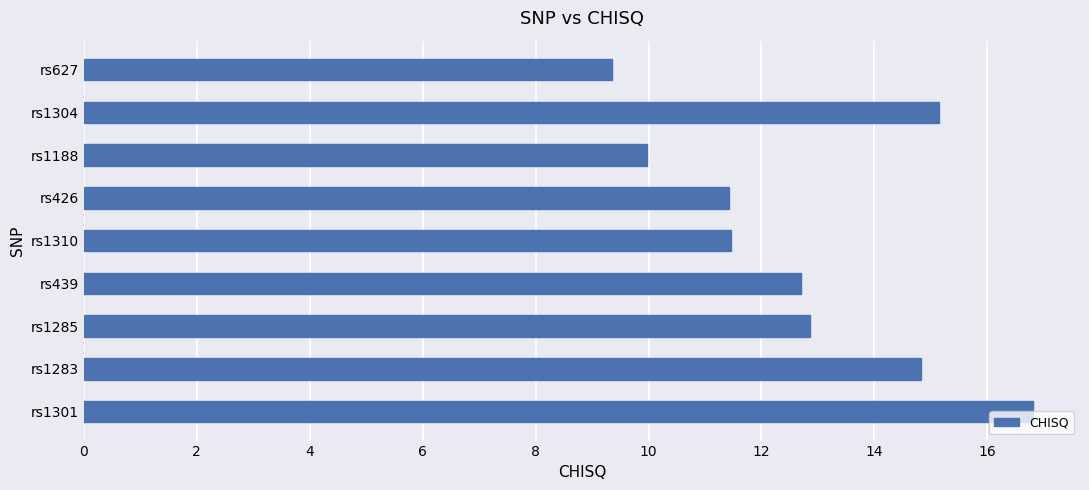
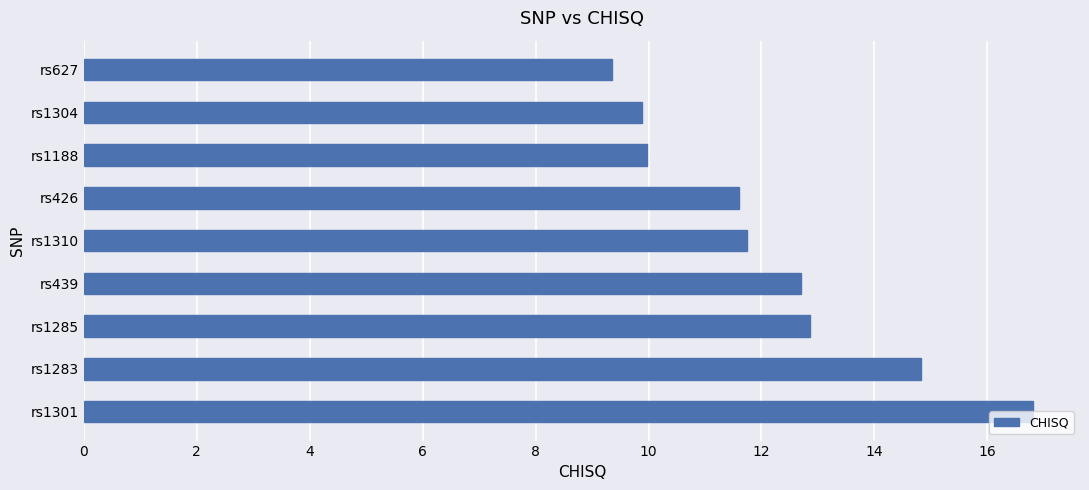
  {
    "rs627": 9.3,
-   "rs1304": 15.1,
+   "rs1304": 9.9,
    "rs1188": 10.0,
-   "rs426": 11.4,
-   "rs1310": 11.5,
+   "rs426": 11.6,
+   "rs1310": 11.7,
    "rs439": 12.7,
    "rs1285": 12.9,
    "rs1283": 14.8
  }
